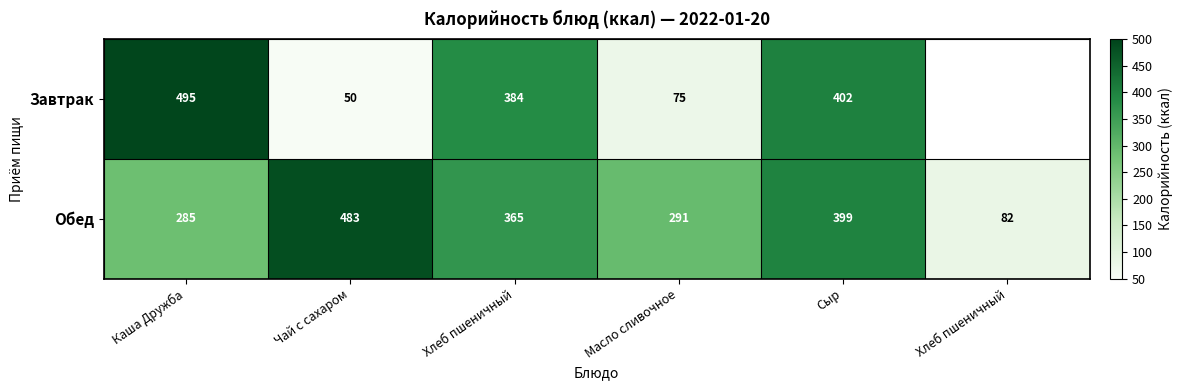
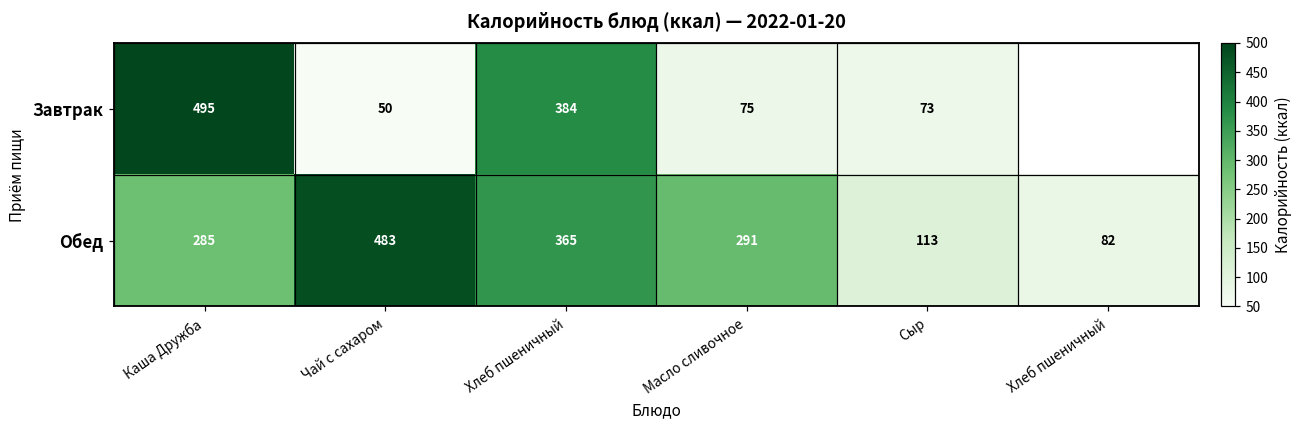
  {
    "Завтрак": {
      "Каша Дружба": 495,
      "Чай с сахаром": 50,
      "Хлеб пшеничный": 384,
      "Масло сливочное": 75,
-     "Сыр": 402
+     "Сыр": 73
    },
    "Обед": {
      "Каша Дружба": 285,
      "Чай с сахаром": 483,
      "Масло сливочное": 291,
-     "Сыр": 399
+     "Сыр": 113
    }
  }
